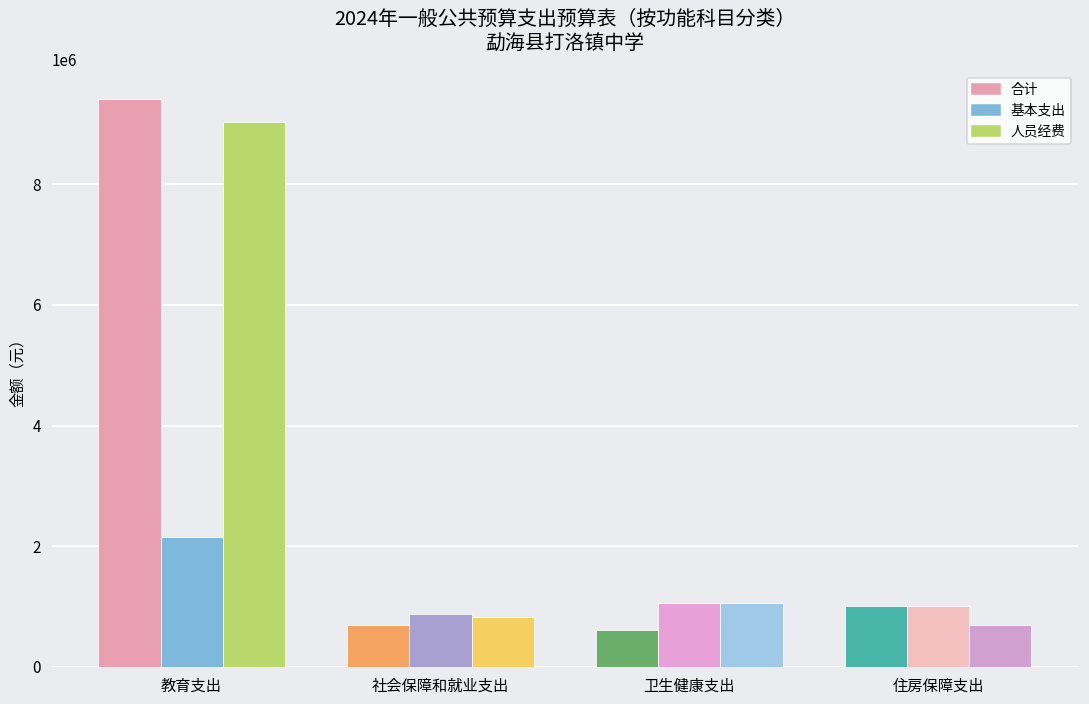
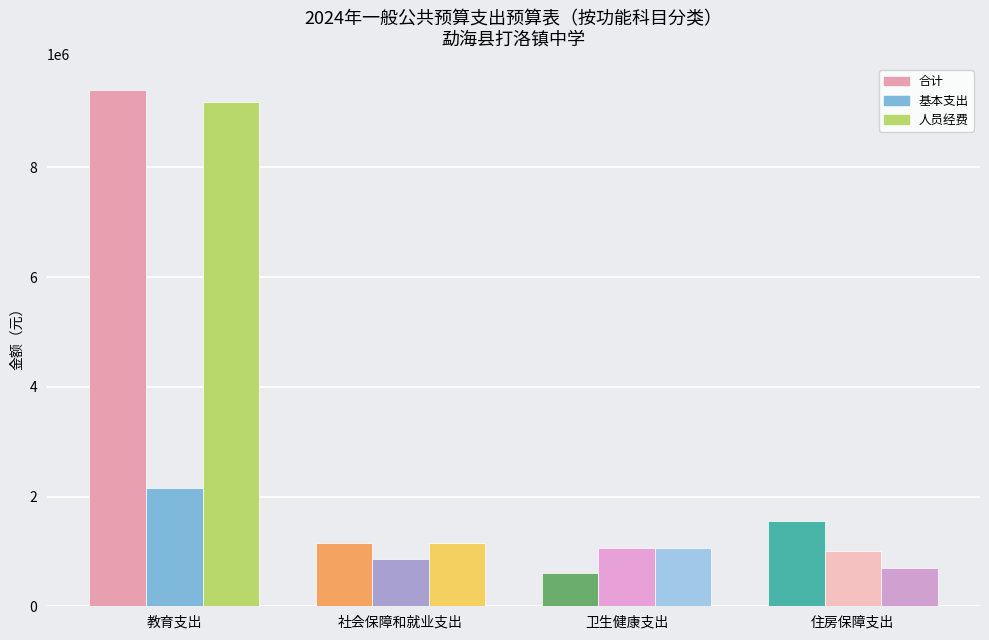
  {
    "合计": {
      "教育支出": 9400000,
-     "社会保障和就业支出": 700000,
+     "社会保障和就业支出": 1200000,
      "卫生健康支出": 600000,
-     "住房保障支出": 1000000
+     "住房保障支出": 1600000
    },
    "基本支出": {
      "教育支出": 2200000,
      "社会保障和就业支出": 900000,
      "卫生健康支出": 1100000,
      "住房保障支出": 1000000
    },
    "人员经费": {
-     "教育支出": 9000000,
-     "社会保障和就业支出": 800000,
+     "教育支出": 9200000,
+     "社会保障和就业支出": 1200000,
      "卫生健康支出": 1100000,
      "住房保障支出": 700000
    }
  }
